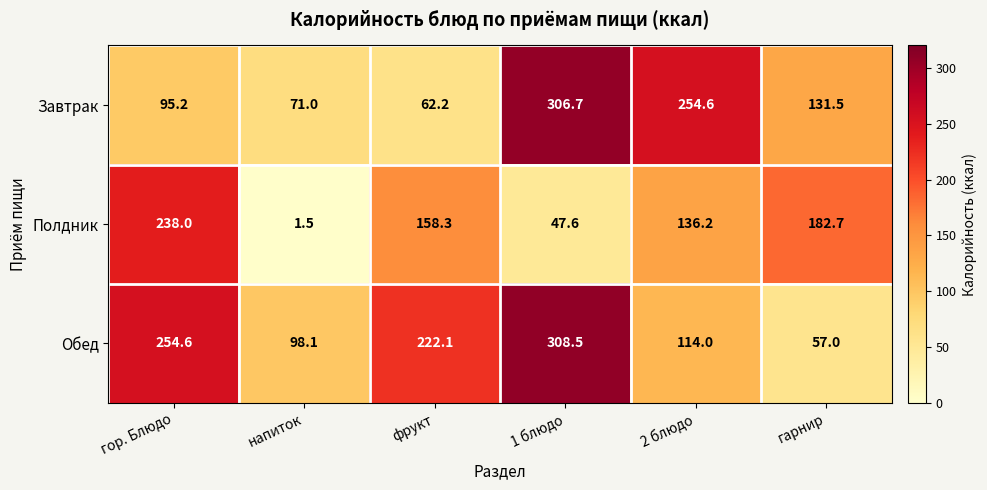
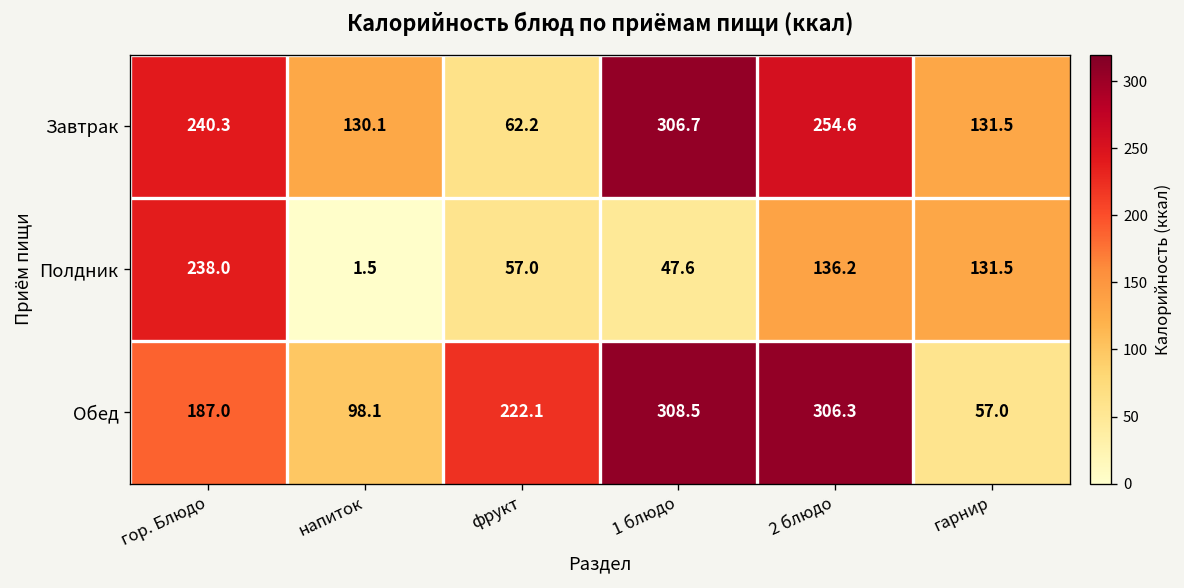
  {
    "Завтрак": {
-     "гор. Блюдо": 95.2,
-     "напиток": 71.0,
+     "гор. Блюдо": 240.3,
+     "напиток": 130.1,
      "фрукт": 62.2,
      "1 блюдо": 306.7,
      "2 блюдо": 254.6,
      "гарнир": 131.5
    },
    "Полдник": {
      "гор. Блюдо": 238.0,
      "напиток": 1.5,
-     "фрукт": 158.3,
+     "фрукт": 57.0,
      "1 блюдо": 47.6,
      "2 блюдо": 136.2,
-     "гарнир": 182.7
+     "гарнир": 131.5
    },
    "Обед": {
-     "гор. Блюдо": 254.6,
+     "гор. Блюдо": 187.0,
      "напиток": 98.1,
      "фрукт": 222.1,
      "1 блюдо": 308.5,
-     "2 блюдо": 114.0,
+     "2 блюдо": 306.3,
      "гарнир": 57.0
    }
  }
